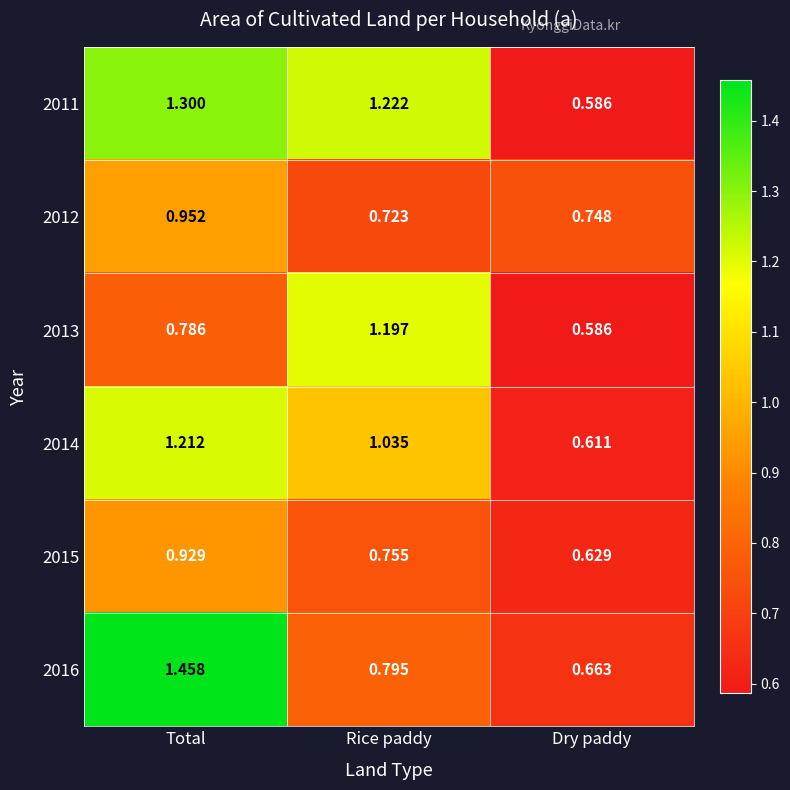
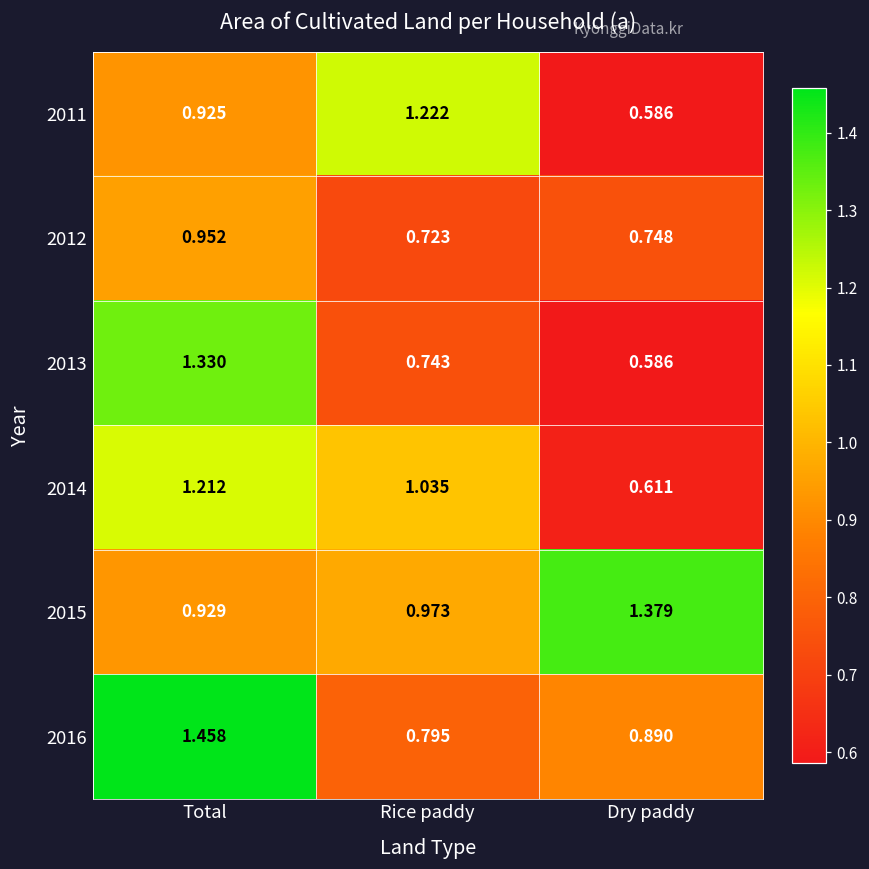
  {
    "2011": {
-     "Total": 1.300,
+     "Total": 0.925,
      "Rice paddy": 1.222,
      "Dry paddy": 0.586
    },
    "2012": {
      "Total": 0.952,
      "Rice paddy": 0.723,
      "Dry paddy": 0.748
    },
    "2013": {
-     "Total": 0.786,
-     "Rice paddy": 1.197,
+     "Total": 1.330,
+     "Rice paddy": 0.743,
      "Dry paddy": 0.586
    },
    "2014": {
      "Total": 1.212,
      "Rice paddy": 1.035,
      "Dry paddy": 0.611
    },
    "2015": {
      "Total": 0.929,
-     "Rice paddy": 0.755,
-     "Dry paddy": 0.629
+     "Rice paddy": 0.973,
+     "Dry paddy": 1.379
    },
    "2016": {
      "Total": 1.458,
      "Rice paddy": 0.795,
-     "Dry paddy": 0.663
+     "Dry paddy": 0.890
    }
  }
